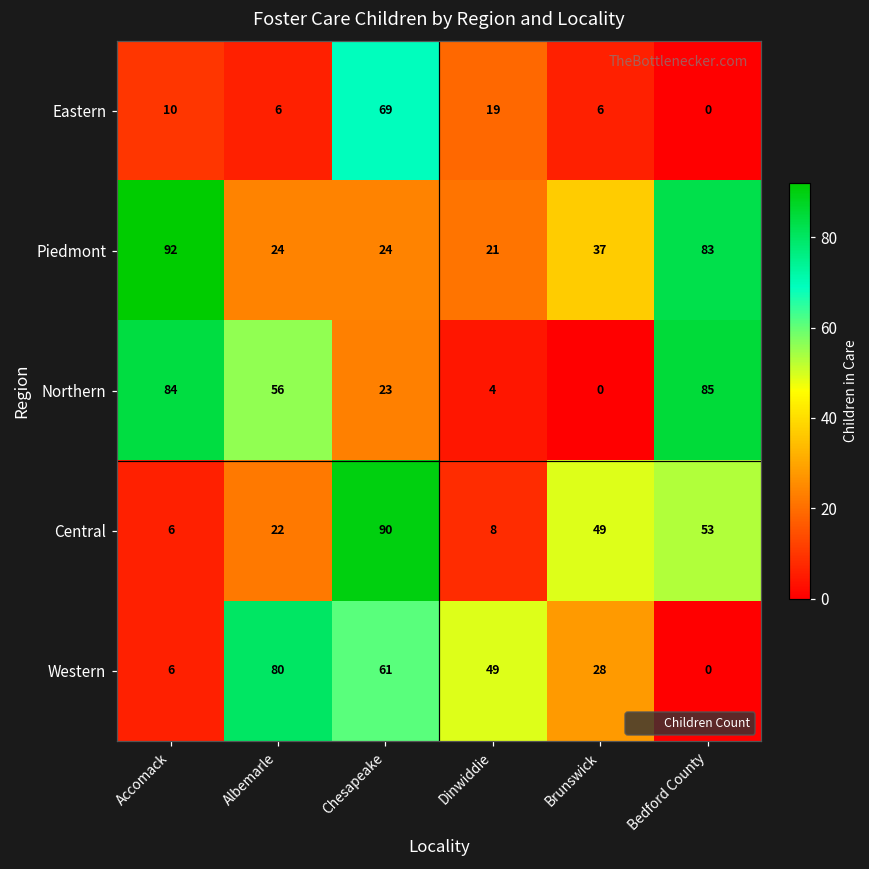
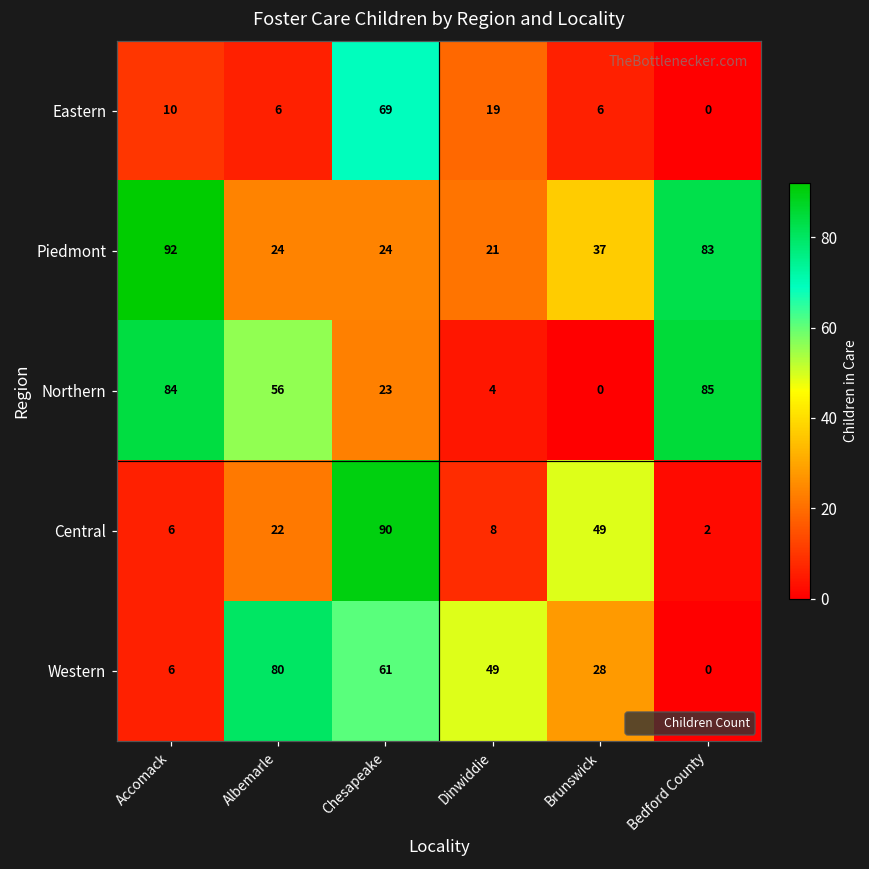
  {
    "Eastern": {
      "Accomack": 10,
      "Albemarle": 6,
      "Chesapeake": 69,
      "Dinwiddie": 19,
      "Brunswick": 6
    },
    "Piedmont": {
      "Accomack": 92,
      "Albemarle": 24,
      "Chesapeake": 24,
      "Dinwiddie": 21,
      "Brunswick": 37,
      "Bedford County": 83
    },
    "Northern": {
      "Accomack": 84,
      "Albemarle": 56,
      "Chesapeake": 23,
      "Dinwiddie": 4,
      "Brunswick": 0,
      "Bedford County": 85
    },
    "Central": {
      "Accomack": 6,
      "Albemarle": 22,
      "Chesapeake": 90,
      "Dinwiddie": 8,
      "Brunswick": 49,
-     "Bedford County": 53
+     "Bedford County": 2
    },
    "Western": {
      "Accomack": 6,
      "Albemarle": 80,
      "Chesapeake": 61,
      "Dinwiddie": 49,
      "Brunswick": 28,
      "Bedford County": 0
    }
  }
